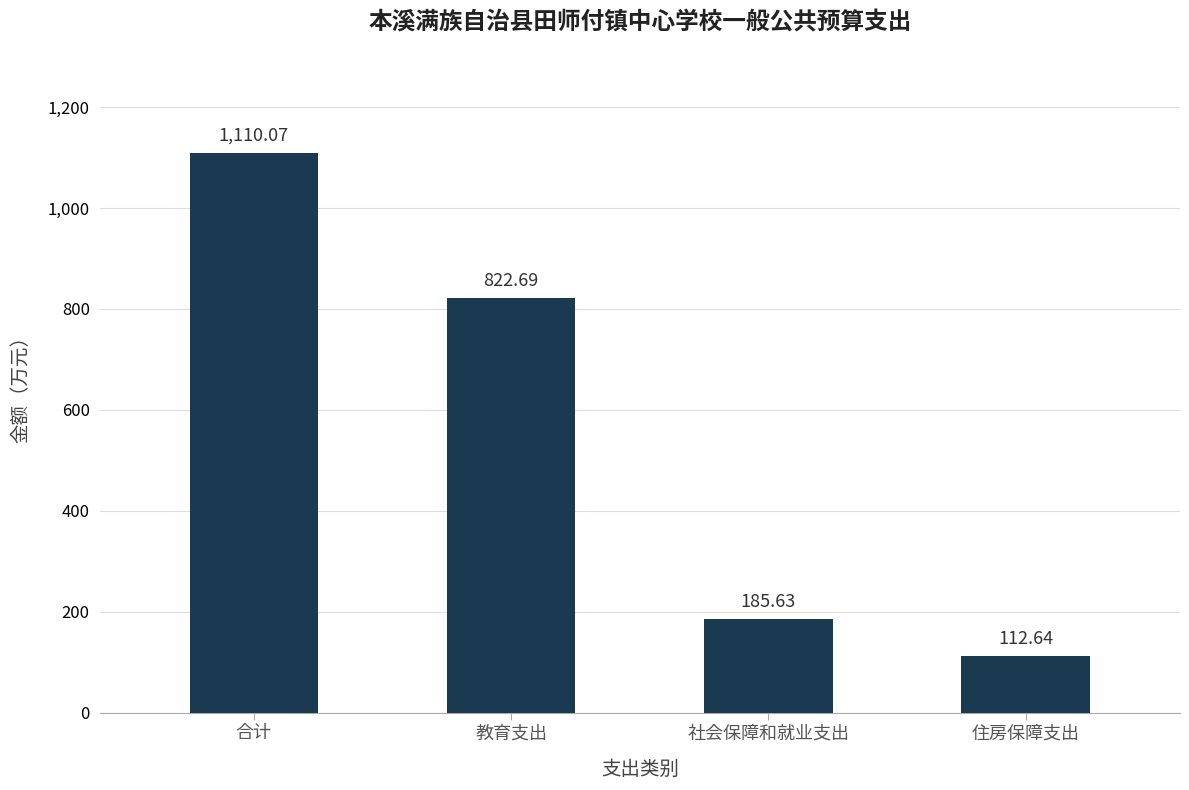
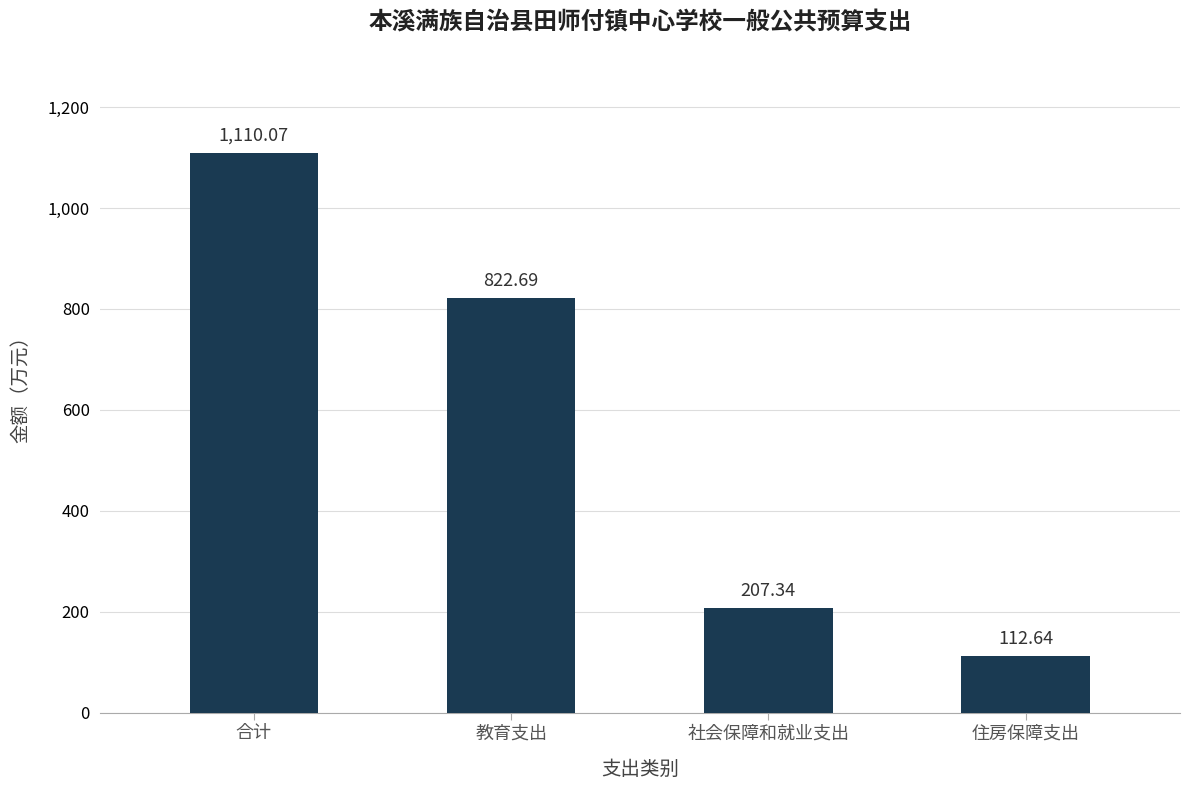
  {
    "合计": "1,110.07",
    "教育支出": "822.69",
-   "社会保障和就业支出": "185.63",
+   "社会保障和就业支出": "207.34",
    "住房保障支出": "112.64"
  }
